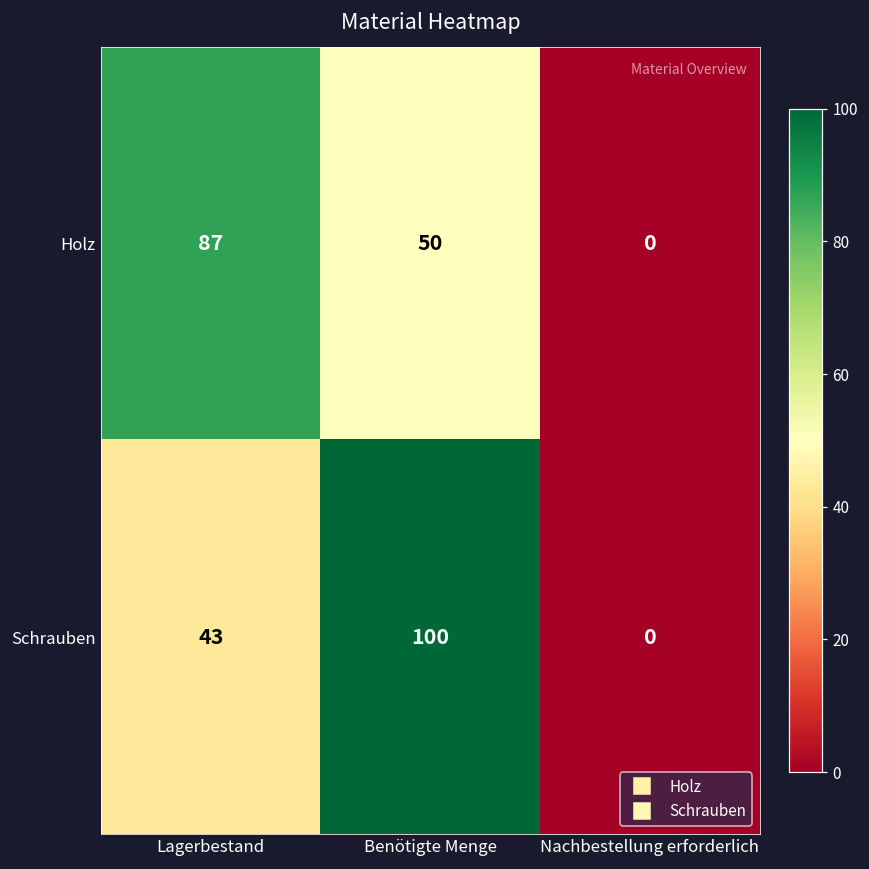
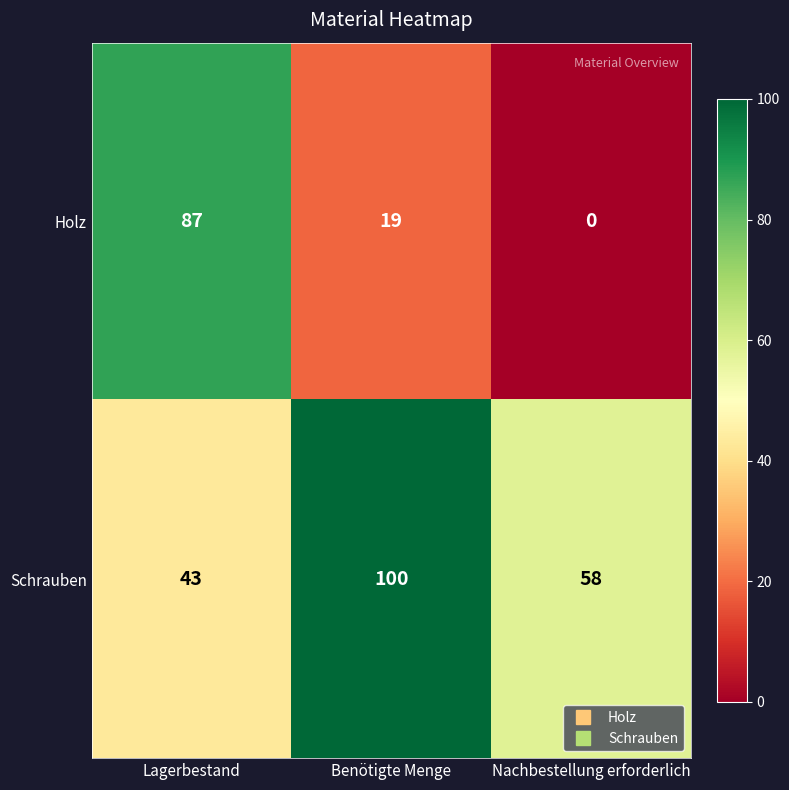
  {
    "Holz": {
      "Lagerbestand": 87,
-     "Benötigte Menge": 50
+     "Benötigte Menge": 19
    },
    "Schrauben": {
      "Lagerbestand": 43,
      "Benötigte Menge": 100,
-     "Nachbestellung erforderlich": 0
+     "Nachbestellung erforderlich": 58
    }
  }
